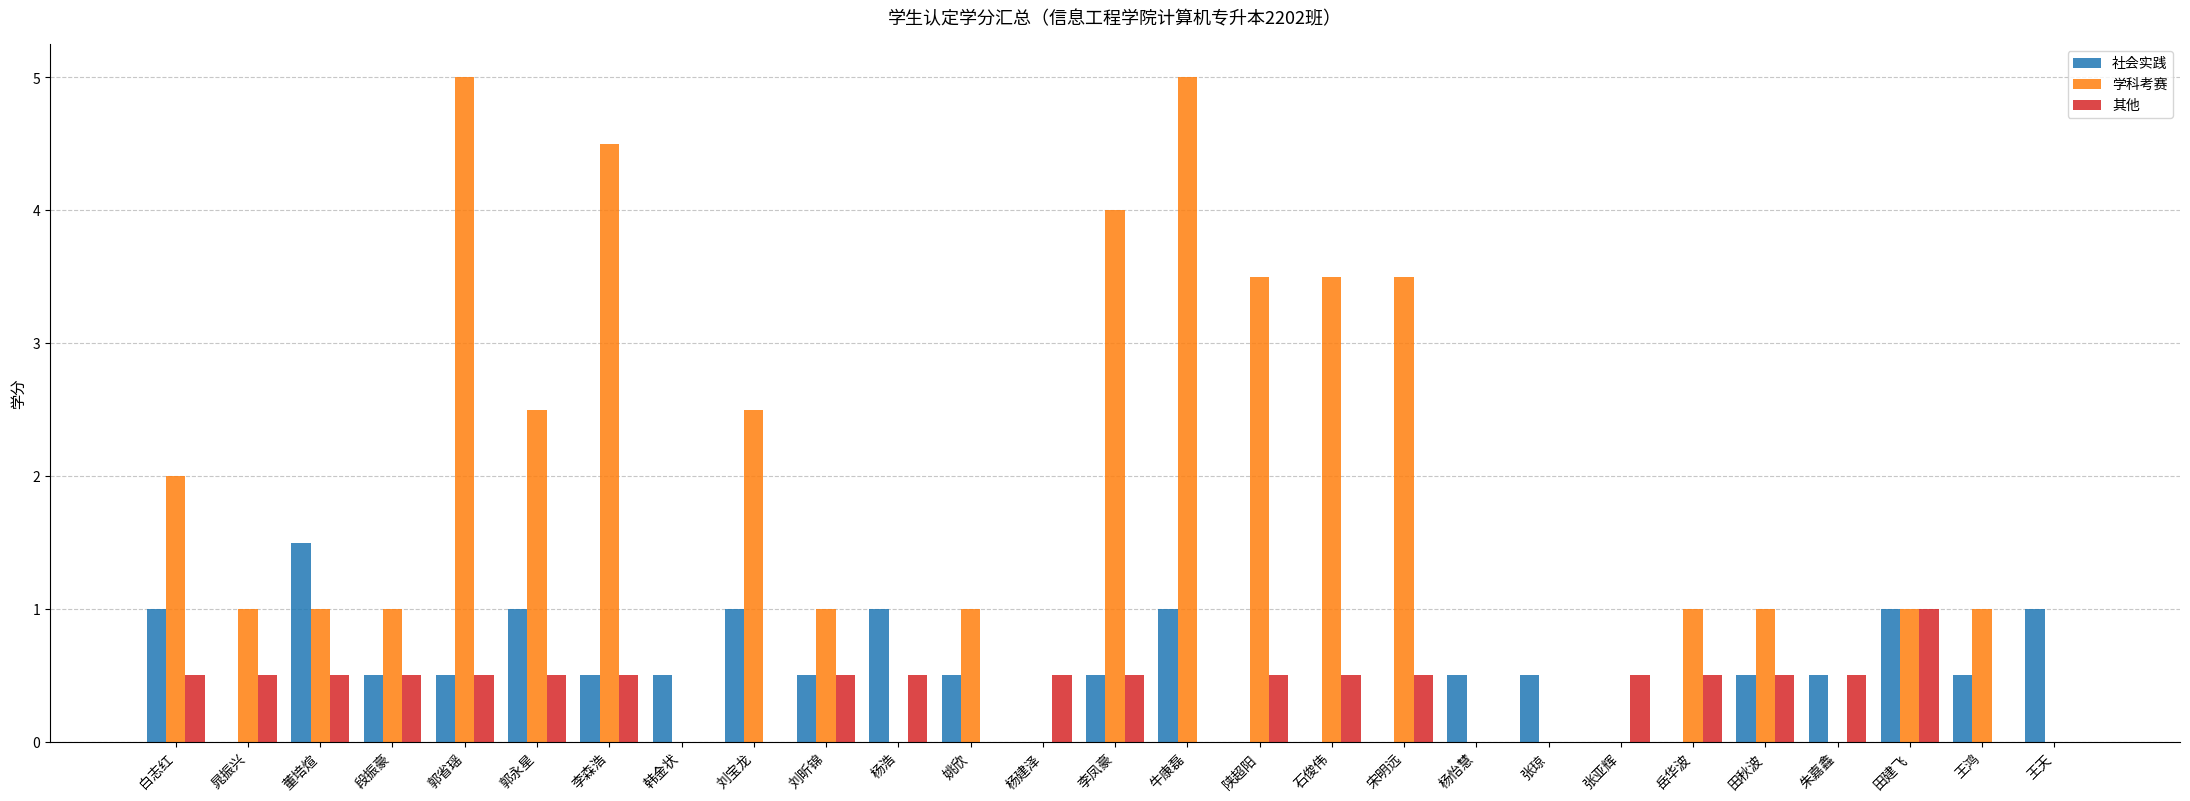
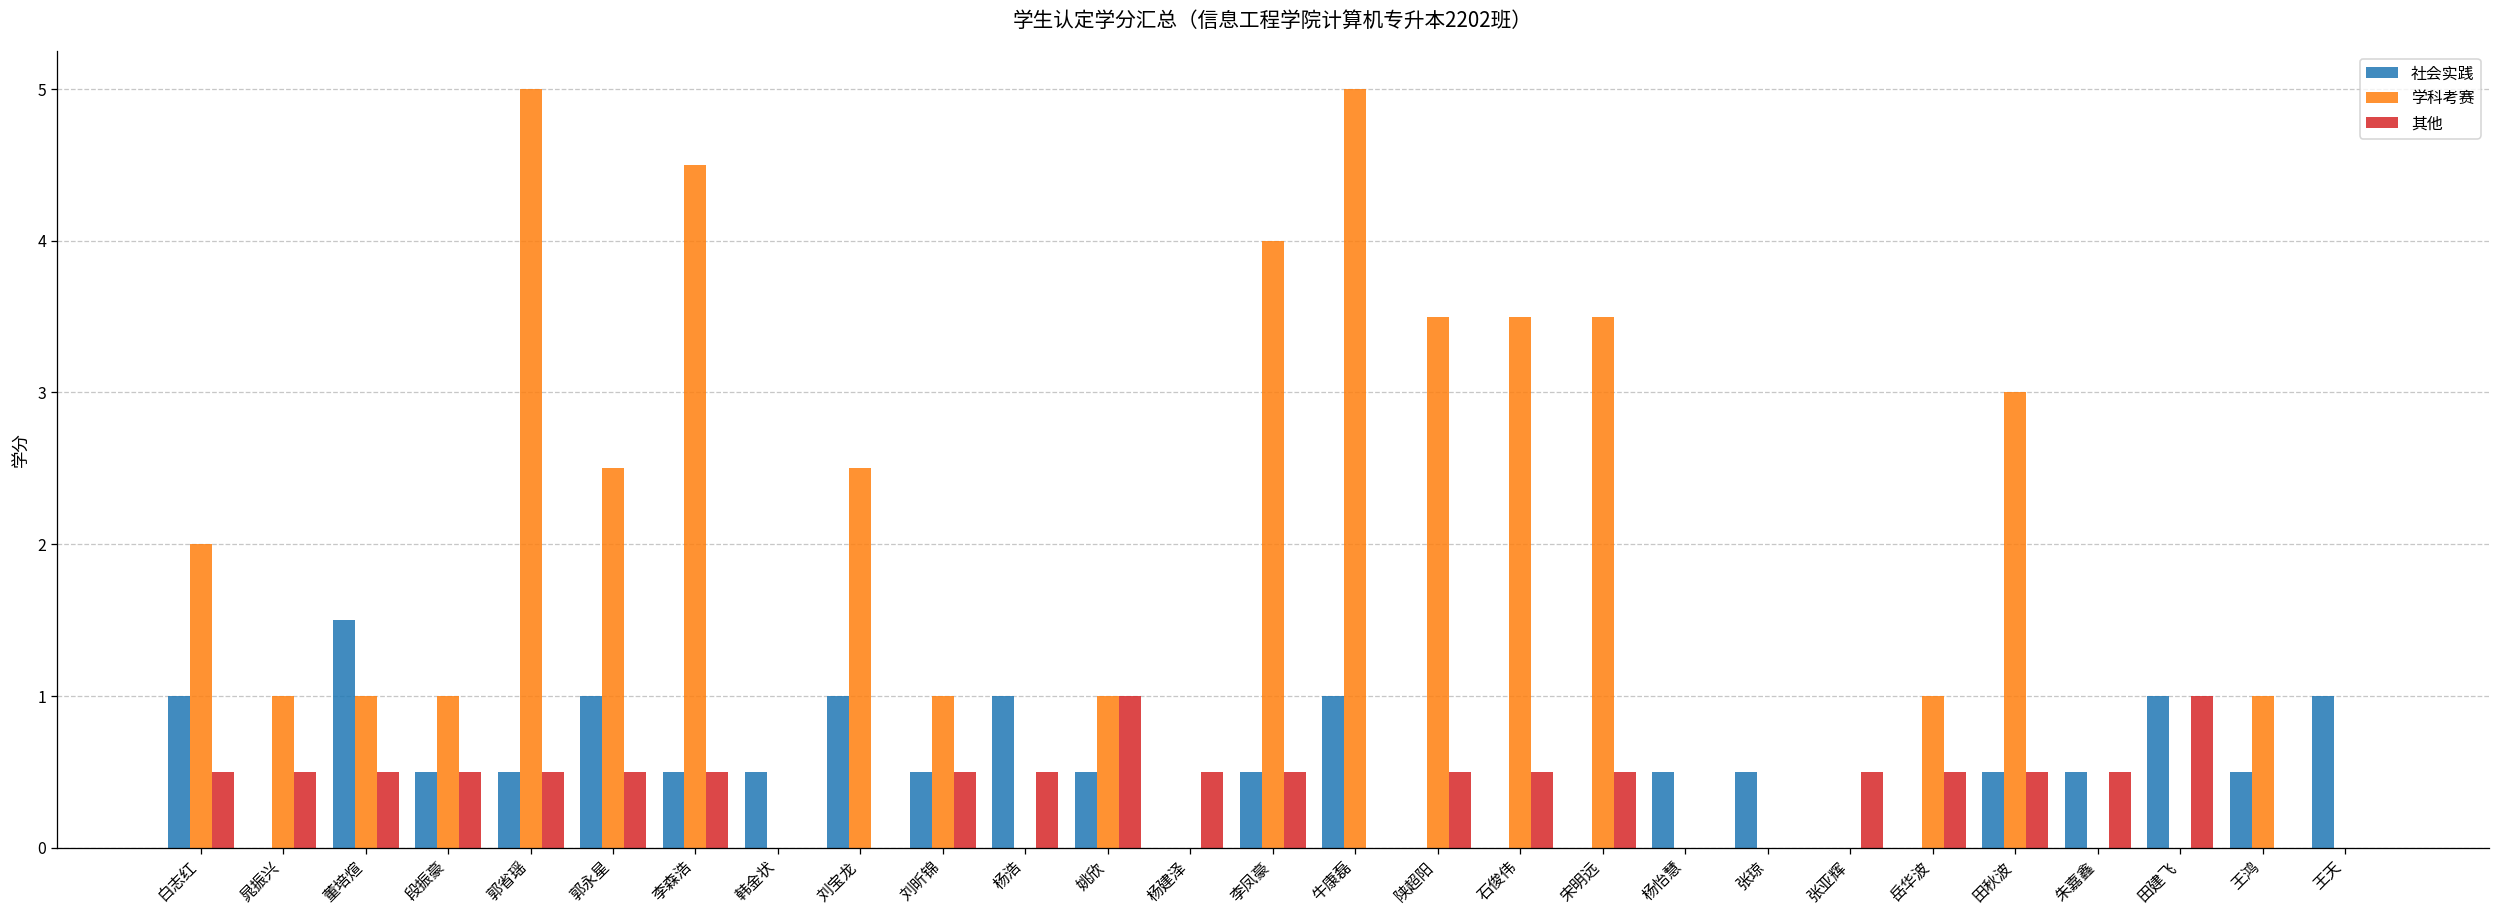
  {
    "社会实践": {
      "白志红": 1,
      "晁振兴": 0,
      "董培煊": 1.50,
      "段振豪": 0.50,
      "郭省瑶": 0.50,
      "郭永星": 1,
      "李森浩": 0.50,
      "韩金状": 0.50,
      "刘宝龙": 1,
      "刘昕锦": 0.50,
      "杨浩": 1,
      "姚欣": 0.50,
      "杨建泽": 0,
      "李凤豪": 0.50,
      "牛康磊": 1,
      "陕超阳": 0,
      "石俊伟": 0,
      "宋明远": 0,
      "杨怡慧": 0.50,
      "张琼": 0.50,
      "张亚辉": 0,
      "岳华波": 0,
      "田秋波": 0.50,
      "朱嘉鑫": 0.50,
      "田建飞": 1,
      "王鸿": 0.50,
      "王天": 1
    },
    "学科考赛": {
      "白志红": 2,
      "晁振兴": 1,
      "董培煊": 1,
      "段振豪": 1,
      "郭省瑶": 5,
      "郭永星": 2.50,
      "李森浩": 4.50,
      "韩金状": 0,
      "刘宝龙": 2.50,
      "刘昕锦": 1,
      "杨浩": 0,
      "姚欣": 1,
      "杨建泽": 0,
      "李凤豪": 4,
      "牛康磊": 5,
      "陕超阳": 3.50,
      "石俊伟": 3.50,
      "宋明远": 3.50,
      "杨怡慧": 0,
      "张琼": 0,
      "张亚辉": 0,
      "岳华波": 1,
-     "田秋波": 1,
+     "田秋波": 3,
      "朱嘉鑫": 0,
-     "田建飞": 1,
+     "田建飞": 0,
      "王鸿": 1,
      "王天": 0
    },
    "其他": {
      "白志红": 0.50,
      "晁振兴": 0.50,
      "董培煊": 0.50,
      "段振豪": 0.50,
      "郭省瑶": 0.50,
      "郭永星": 0.50,
      "李森浩": 0.50,
      "韩金状": 0,
      "刘宝龙": 0,
      "刘昕锦": 0.50,
      "杨浩": 0.50,
-     "姚欣": 0,
+     "姚欣": 1,
      "杨建泽": 0.50,
      "李凤豪": 0.50,
      "牛康磊": 0,
      "陕超阳": 0.50,
      "石俊伟": 0.50,
      "宋明远": 0.50,
      "杨怡慧": 0,
      "张琼": 0,
      "张亚辉": 0.50,
      "岳华波": 0.50,
      "田秋波": 0.50,
      "朱嘉鑫": 0.50,
      "田建飞": 1,
      "王鸿": 0,
      "王天": 0
    }
  }
